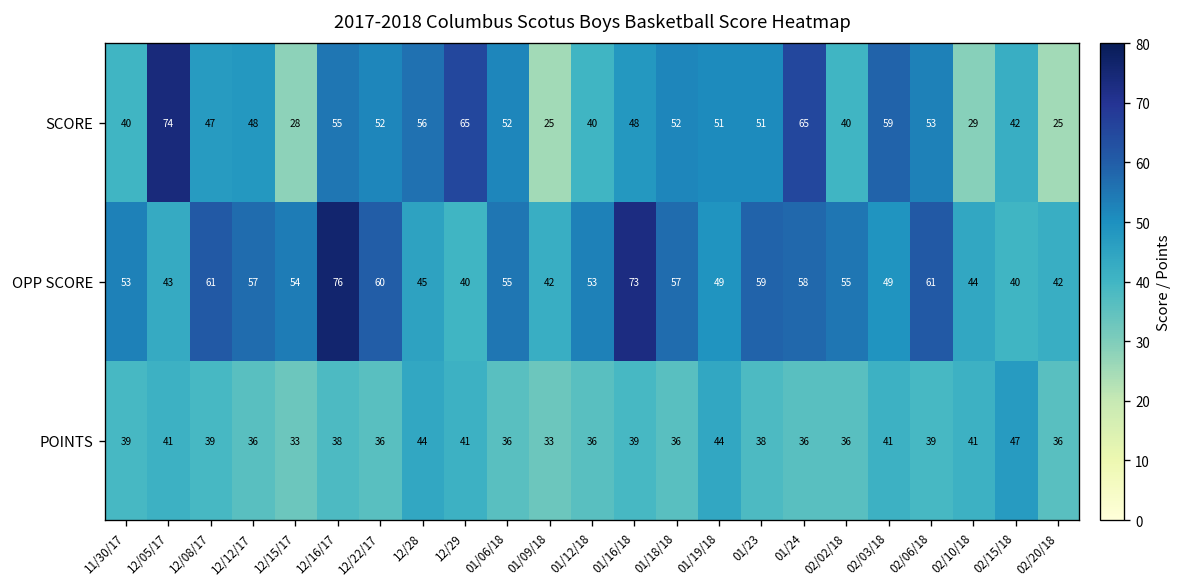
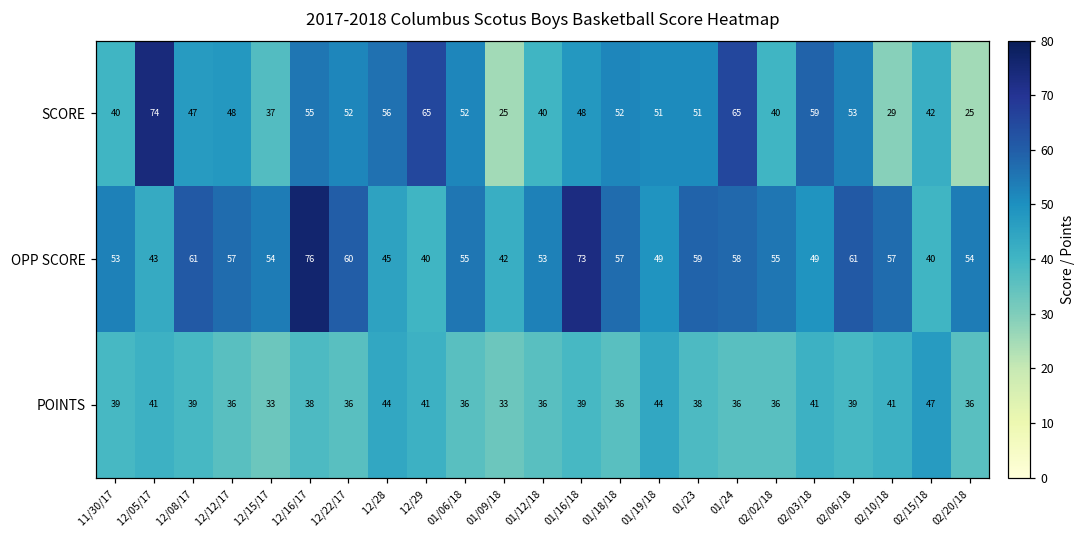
  {
    "SCORE": {
      "11/30/17": 40,
      "12/05/17": 74,
      "12/08/17": 47,
      "12/12/17": 48,
-     "12/15/17": 28,
+     "12/15/17": 37,
      "12/16/17": 55,
      "12/22/17": 52,
      "12/28": 56,
      "12/29": 65,
      "01/06/18": 52,
      "01/09/18": 25,
      "01/12/18": 40,
      "01/16/18": 48,
      "01/18/18": 52,
      "01/19/18": 51,
      "01/23": 51,
      "01/24": 65,
      "02/02/18": 40,
      "02/03/18": 59,
      "02/06/18": 53,
      "02/10/18": 29,
      "02/15/18": 42,
      "02/20/18": 25
    },
    "OPP SCORE": {
      "11/30/17": 53,
      "12/05/17": 43,
      "12/08/17": 61,
      "12/12/17": 57,
      "12/15/17": 54,
      "12/16/17": 76,
      "12/22/17": 60,
      "12/28": 45,
      "12/29": 40,
      "01/06/18": 55,
      "01/09/18": 42,
      "01/12/18": 53,
      "01/16/18": 73,
      "01/18/18": 57,
      "01/19/18": 49,
      "01/23": 59,
      "01/24": 58,
      "02/02/18": 55,
      "02/03/18": 49,
      "02/06/18": 61,
-     "02/10/18": 44,
+     "02/10/18": 57,
      "02/15/18": 40,
-     "02/20/18": 42
+     "02/20/18": 54
    },
    "POINTS": {
      "11/30/17": 39,
      "12/05/17": 41,
      "12/08/17": 39,
      "12/12/17": 36,
      "12/15/17": 33,
      "12/16/17": 38,
      "12/22/17": 36,
      "12/28": 44,
      "12/29": 41,
      "01/06/18": 36,
      "01/09/18": 33,
      "01/12/18": 36,
      "01/16/18": 39,
      "01/18/18": 36,
      "01/19/18": 44,
      "01/23": 38,
      "01/24": 36,
      "02/02/18": 36,
      "02/03/18": 41,
      "02/06/18": 39,
      "02/10/18": 41,
      "02/15/18": 47,
      "02/20/18": 36
    }
  }
